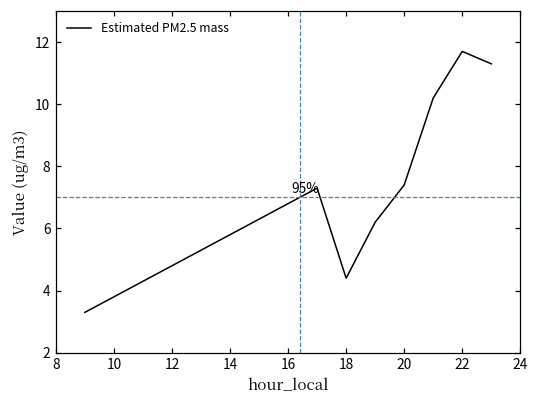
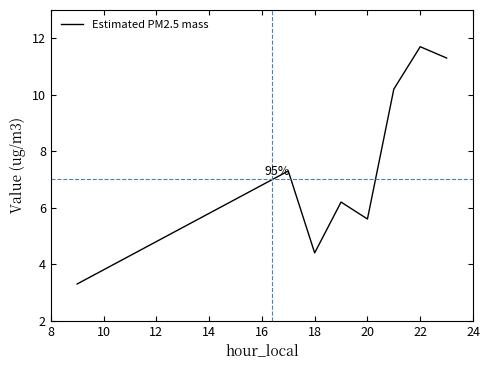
  {
    "18": 4.4,
-   "20": 7.4,
+   "20": 5.6,
    "22": 11.7
  }
